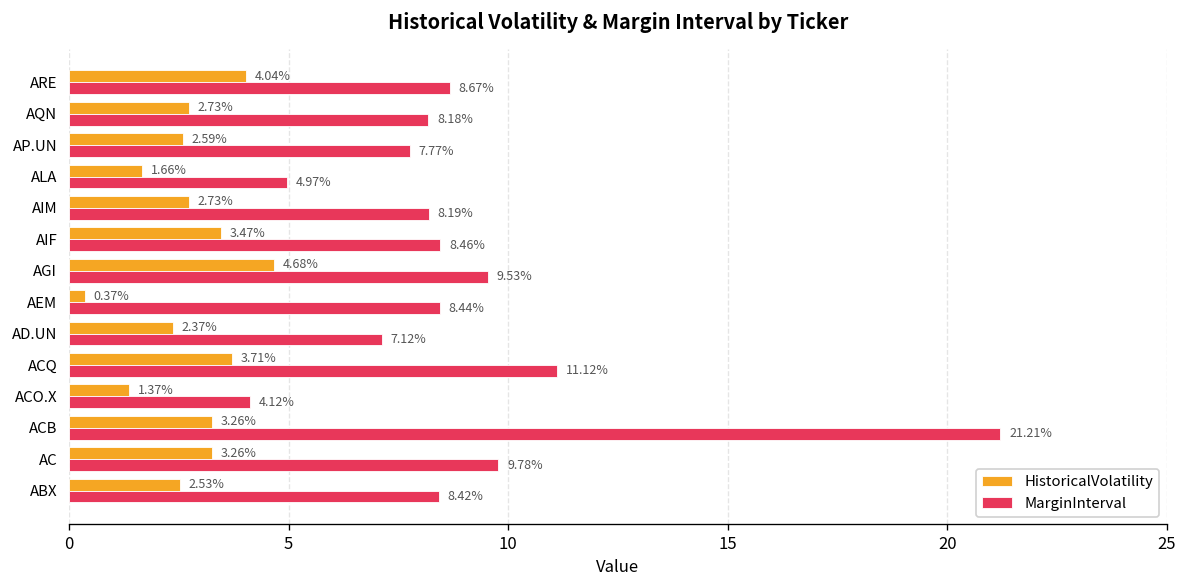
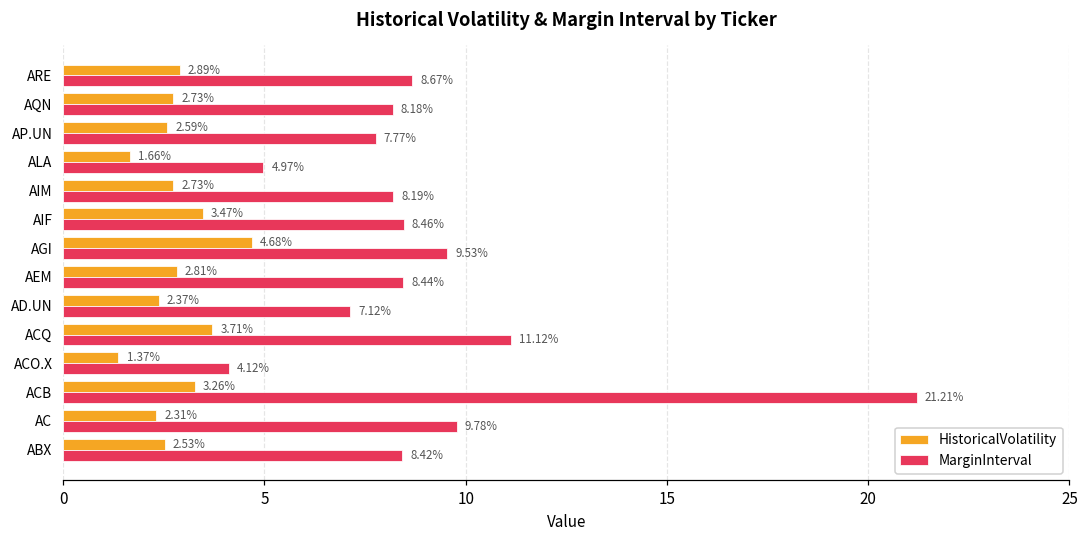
  {
    "HistoricalVolatility": {
-     "ARE": "4.04%",
+     "ARE": "2.89%",
      "AQN": "2.73%",
      "AP.UN": "2.59%",
      "ALA": "1.66%",
      "AIM": "2.73%",
      "AIF": "3.47%",
      "AGI": "4.68%",
-     "AEM": "0.37%",
+     "AEM": "2.81%",
      "AD.UN": "2.37%",
      "ACQ": "3.71%",
      "ACO.X": "1.37%",
      "ACB": "3.26%",
-     "AC": "3.26%",
+     "AC": "2.31%",
      "ABX": "2.53%"
    },
    "MarginInterval": {
      "ARE": "8.67%",
      "AQN": "8.18%",
      "AP.UN": "7.77%",
      "ALA": "4.97%",
      "AIM": "8.19%",
      "AIF": "8.46%",
      "AGI": "9.53%",
      "AEM": "8.44%",
      "AD.UN": "7.12%",
      "ACQ": "11.12%",
      "ACO.X": "4.12%",
      "ACB": "21.21%",
      "AC": "9.78%",
      "ABX": "8.42%"
    }
  }
